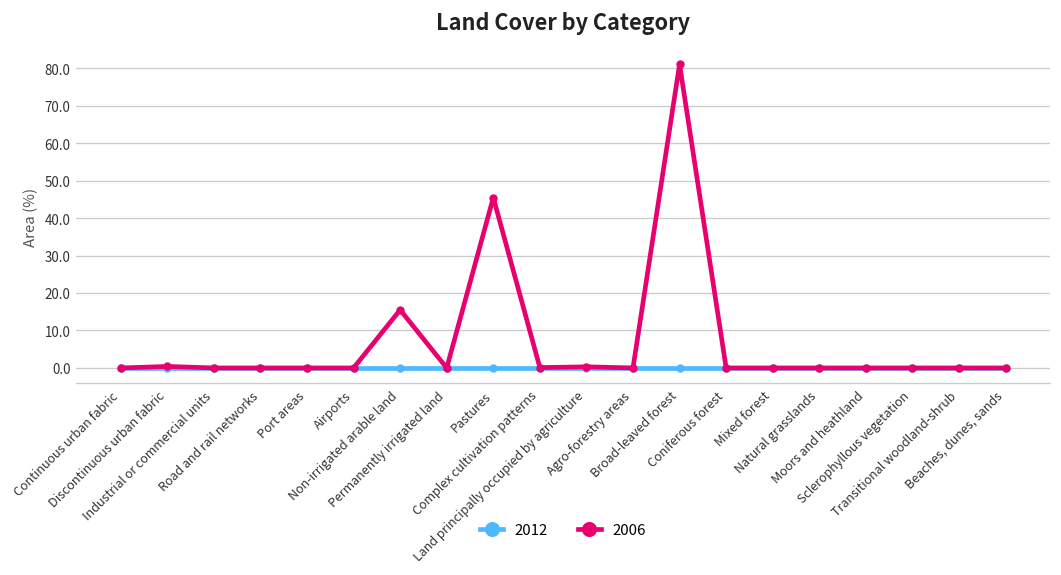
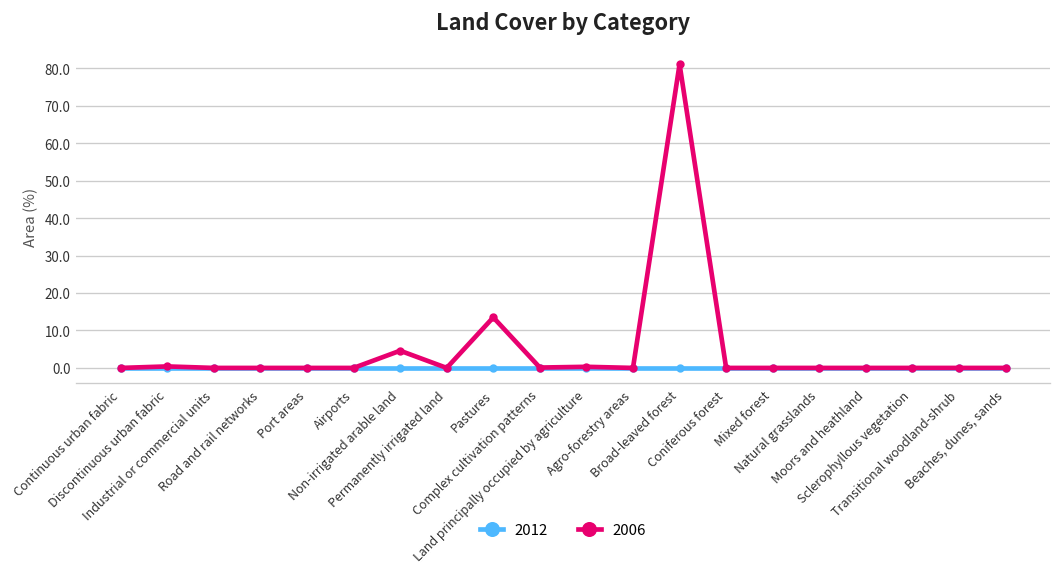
  {
    "2012": {
      "Non-irrigated arable land": 0,
      "Pastures": 0,
      "Broad-leaved forest": 0
    },
    "2006": {
-     "Non-irrigated arable land": 16,
-     "Pastures": 46,
+     "Non-irrigated arable land": 5,
+     "Pastures": 14,
      "Broad-leaved forest": 81
    }
  }
